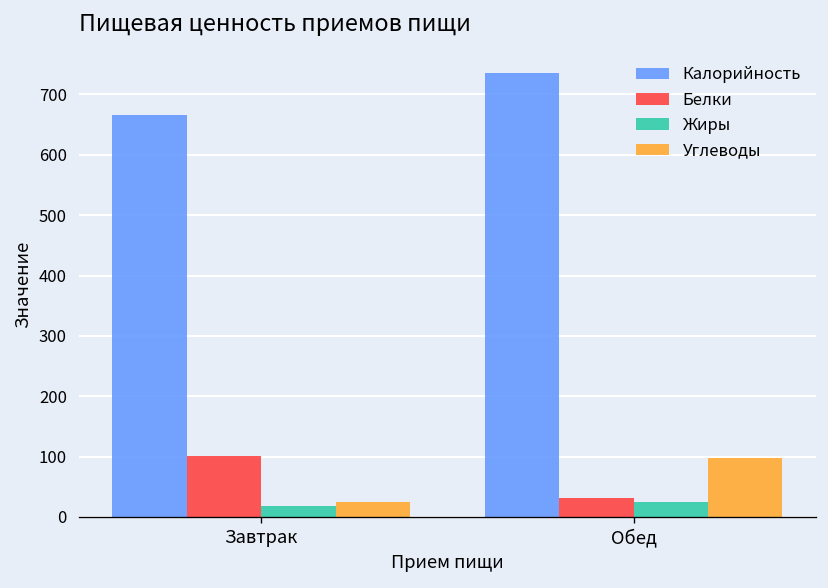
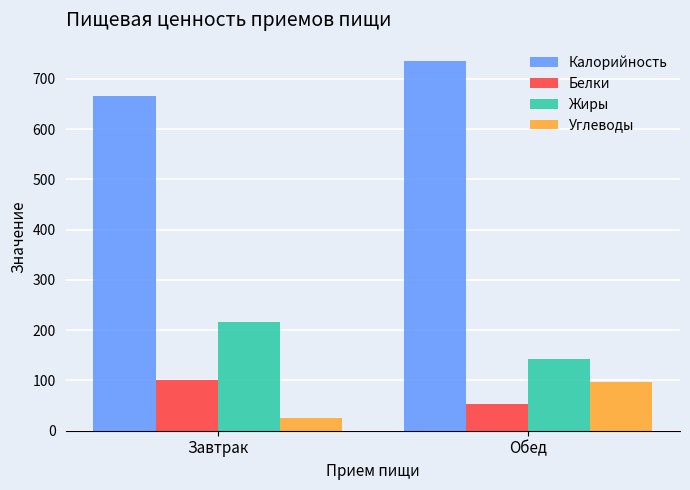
  {
    "Калорийность": {
      "Завтрак": 670,
      "Обед": 730
    },
    "Белки": {
      "Завтрак": 100,
-     "Обед": 30
+     "Обед": 50
    },
    "Жиры": {
-     "Завтрак": 20,
-     "Обед": 20
+     "Завтрак": 220,
+     "Обед": 140
    },
    "Углеводы": {
      "Завтрак": 20,
      "Обед": 100
    }
  }
